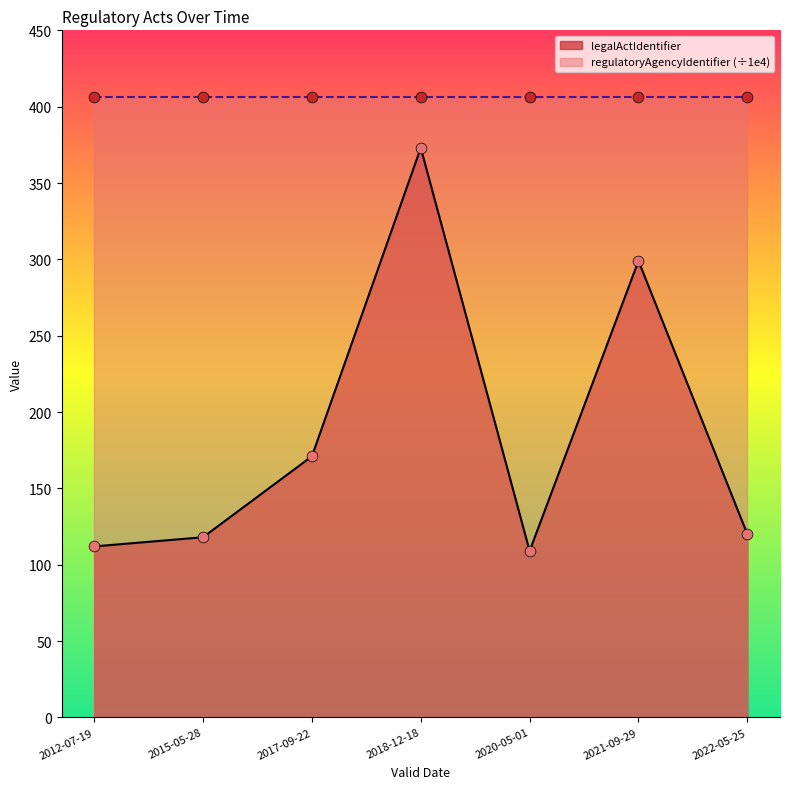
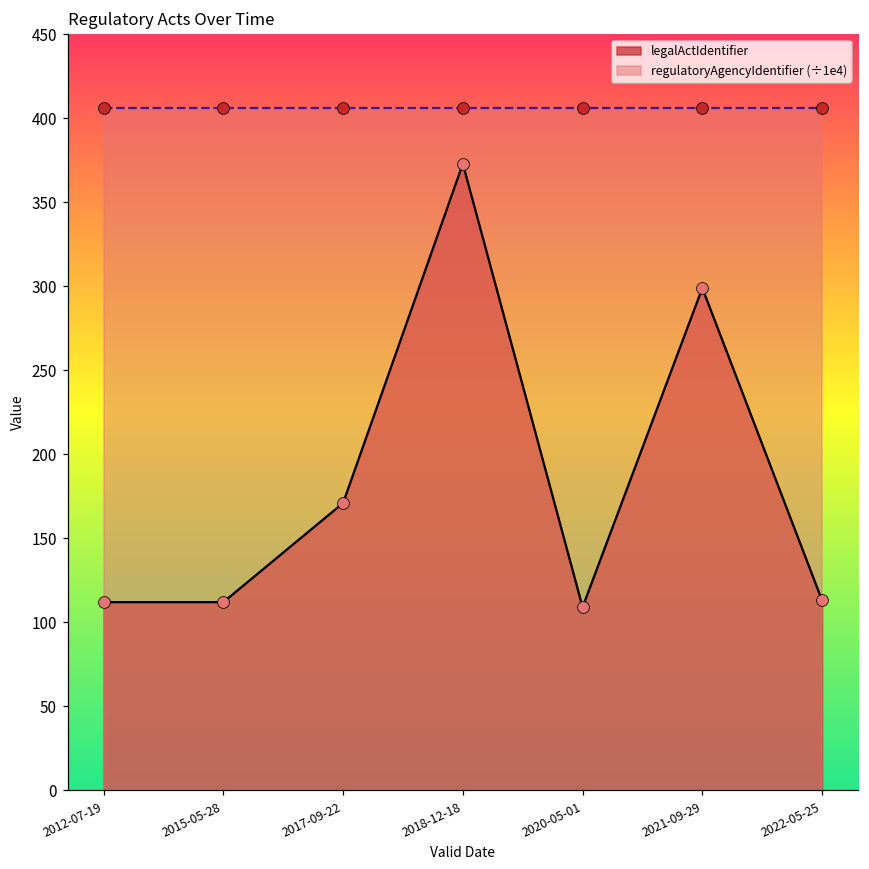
  {
    "legalActIdentifier": {
      "2012-07-19": 112,
-     "2015-05-28": 118,
+     "2015-05-28": 112,
      "2017-09-22": 171,
      "2018-12-18": 373,
      "2020-05-01": 109,
      "2021-09-29": 299,
-     "2022-05-25": 120
+     "2022-05-25": 113
    },
    "regulatoryAgencyIdentifier (÷1e4)": {
      "2012-07-19": 406,
      "2015-05-28": 406,
      "2017-09-22": 406,
      "2018-12-18": 406,
      "2020-05-01": 406,
      "2021-09-29": 406,
      "2022-05-25": 406
    }
  }
